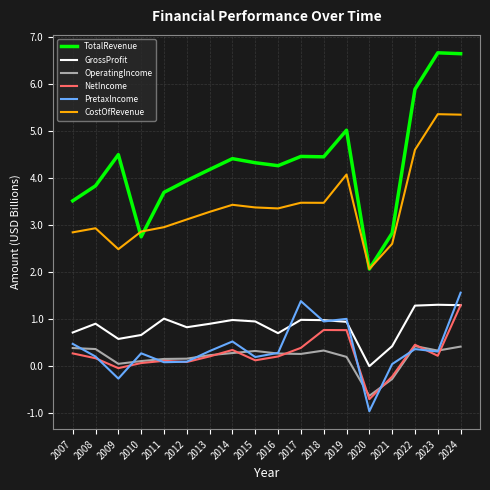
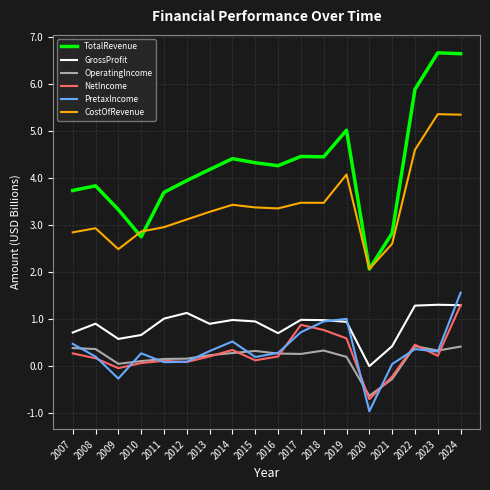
  {
    "TotalRevenue": {
-     "2007": 3.5,
+     "2007": 3.7,
      "2008": 3.8,
-     "2009": 4.5,
+     "2009": 3.3,
      "2010": 2.8,
      "2011": 3.7,
      "2012": 3.9,
      "2013": 4.2,
      "2014": 4.4,
      "2015": 4.3,
      "2016": 4.3,
      "2017": 4.5,
      "2018": 4.5,
      "2019": 5.0,
      "2021": 2.8,
      "2022": 5.9,
      "2023": 6.7,
      "2024": 6.6
    },
    "GrossProfit": {
      "2007": 0.7,
      "2008": 0.9,
      "2009": 0.6,
      "2010": 0.7,
      "2011": 1.0,
-     "2012": 0.8,
+     "2012": 1.1,
      "2013": 0.9,
      "2014": 1.0,
      "2015": 1.0,
      "2016": 0.7,
      "2017": 1.0,
      "2019": 0.9,
      "2020": 0.0,
      "2021": 0.4,
      "2022": 1.3,
      "2023": 1.3
    },
    "OperatingIncome": {
      "2007": 0.4,
      "2008": 0.4,
      "2009": 0.0,
      "2012": 0.2,
      "2014": 0.3,
      "2015": 0.3,
      "2017": 0.3,
      "2018": 0.3,
      "2019": 0.2,
      "2020": -0.6,
      "2024": 0.4
    },
    "NetIncome": {
      "2007": 0.3,
      "2009": 0.0,
      "2014": 0.3,
      "2015": 0.1,
      "2016": 0.2,
-     "2017": 0.4,
+     "2017": 0.9,
      "2018": 0.8,
-     "2019": 0.8,
+     "2019": 0.6,
      "2020": -0.7,
      "2023": 0.2
    },
    "PretaxIncome": {
      "2007": 0.5,
      "2009": -0.3,
      "2010": 0.3,
      "2013": 0.3,
      "2014": 0.5,
      "2015": 0.2,
-     "2017": 1.4,
+     "2017": 0.7,
      "2019": 1.0,
      "2020": -1.0,
      "2021": 0.0,
      "2022": 0.4,
      "2024": 1.6
    },
    "CostOfRevenue": {
      "2007": 2.8,
      "2008": 2.9,
      "2009": 2.5,
      "2010": 2.9,
      "2011": 3.0,
      "2012": 3.1,
      "2013": 3.3,
      "2014": 3.4,
      "2015": 3.4,
      "2016": 3.4,
      "2017": 3.5,
      "2018": 3.5,
      "2019": 4.1,
      "2021": 2.6,
      "2022": 4.6,
      "2023": 5.4,
      "2024": 5.4
    }
  }
